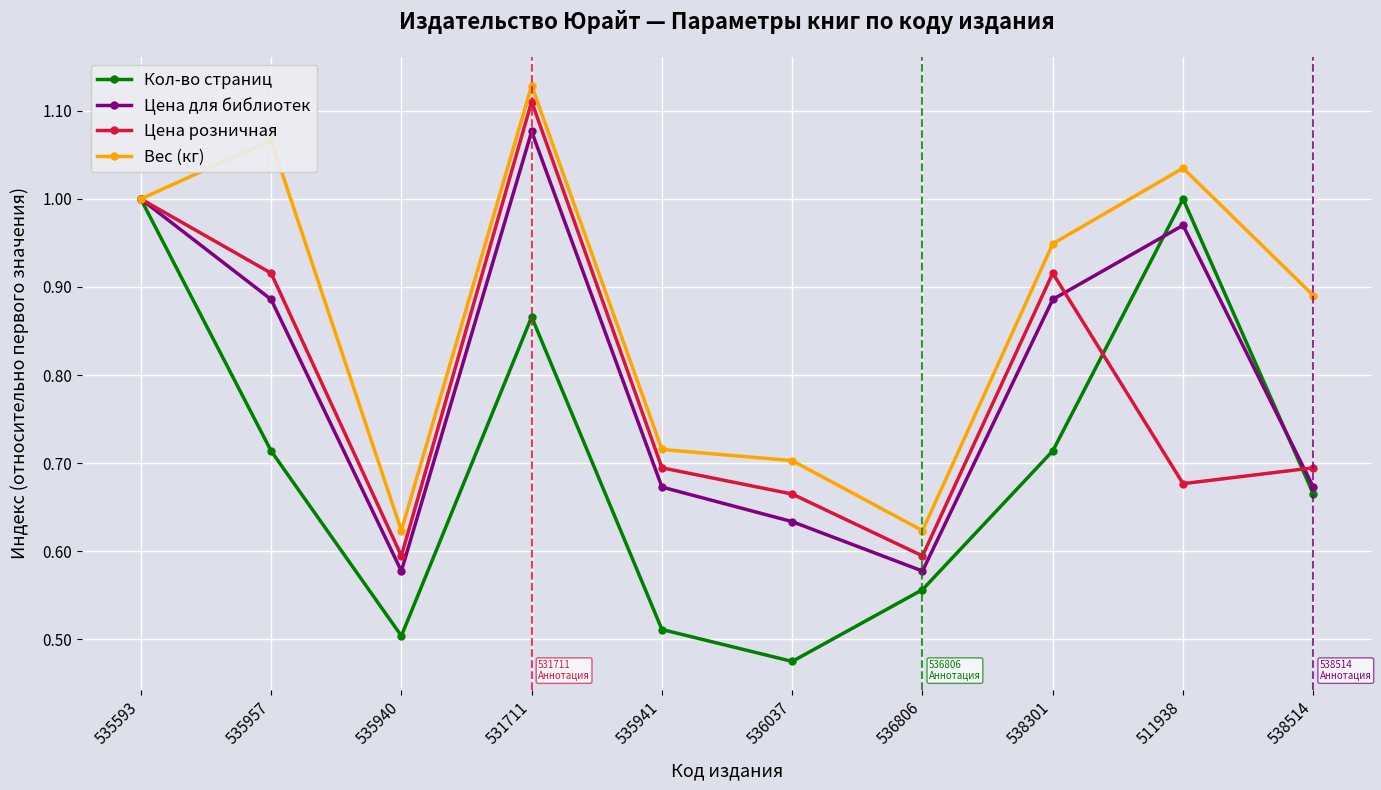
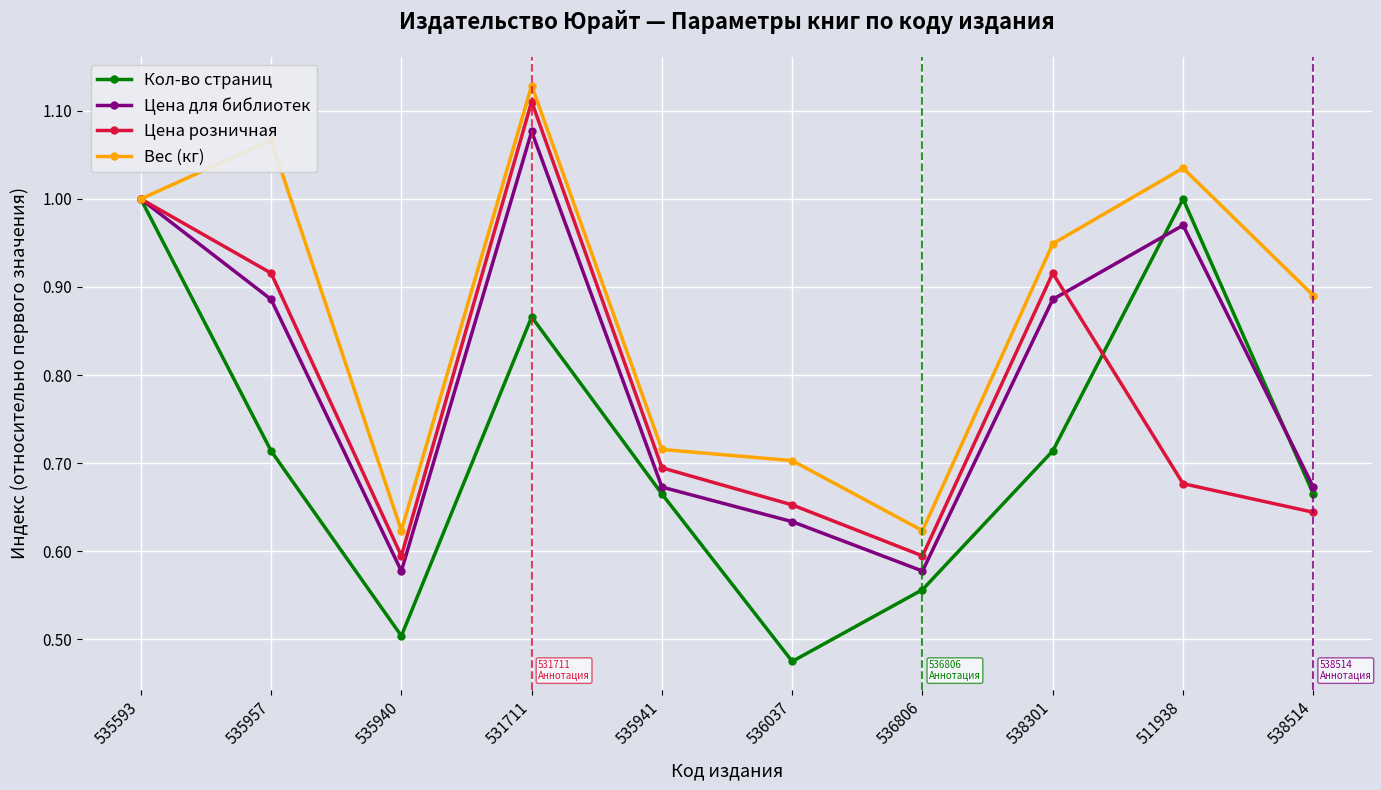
  {
    "Кол-во страниц": {
      "535957": 0.71,
      "535940": 0.50,
      "531711": 0.87,
-     "535941": 0.51,
+     "535941": 0.66,
      "536037": 0.47,
      "536806": 0.56,
      "538301": 0.71,
      "511938": 1.00,
      "538514": 0.66
    },
    "Цена для библиотек": {
      "535957": 0.89,
      "535940": 0.58,
      "531711": 1.08,
      "535941": 0.67,
      "536037": 0.63,
      "536806": 0.58,
      "538301": 0.89,
      "511938": 0.97,
      "538514": 0.67
    },
    "Цена розничная": {
      "535957": 0.92,
      "535940": 0.59,
      "531711": 1.11,
      "535941": 0.69,
-     "536037": 0.66,
+     "536037": 0.65,
      "536806": 0.59,
      "538301": 0.92,
      "511938": 0.68,
-     "538514": 0.69
+     "538514": 0.64
    },
    "Вес (кг)": {
      "535940": 0.62,
      "531711": 1.13,
      "535941": 0.72,
      "536037": 0.70,
      "536806": 0.62,
      "538301": 0.95,
      "511938": 1.03,
      "538514": 0.89
    }
  }
